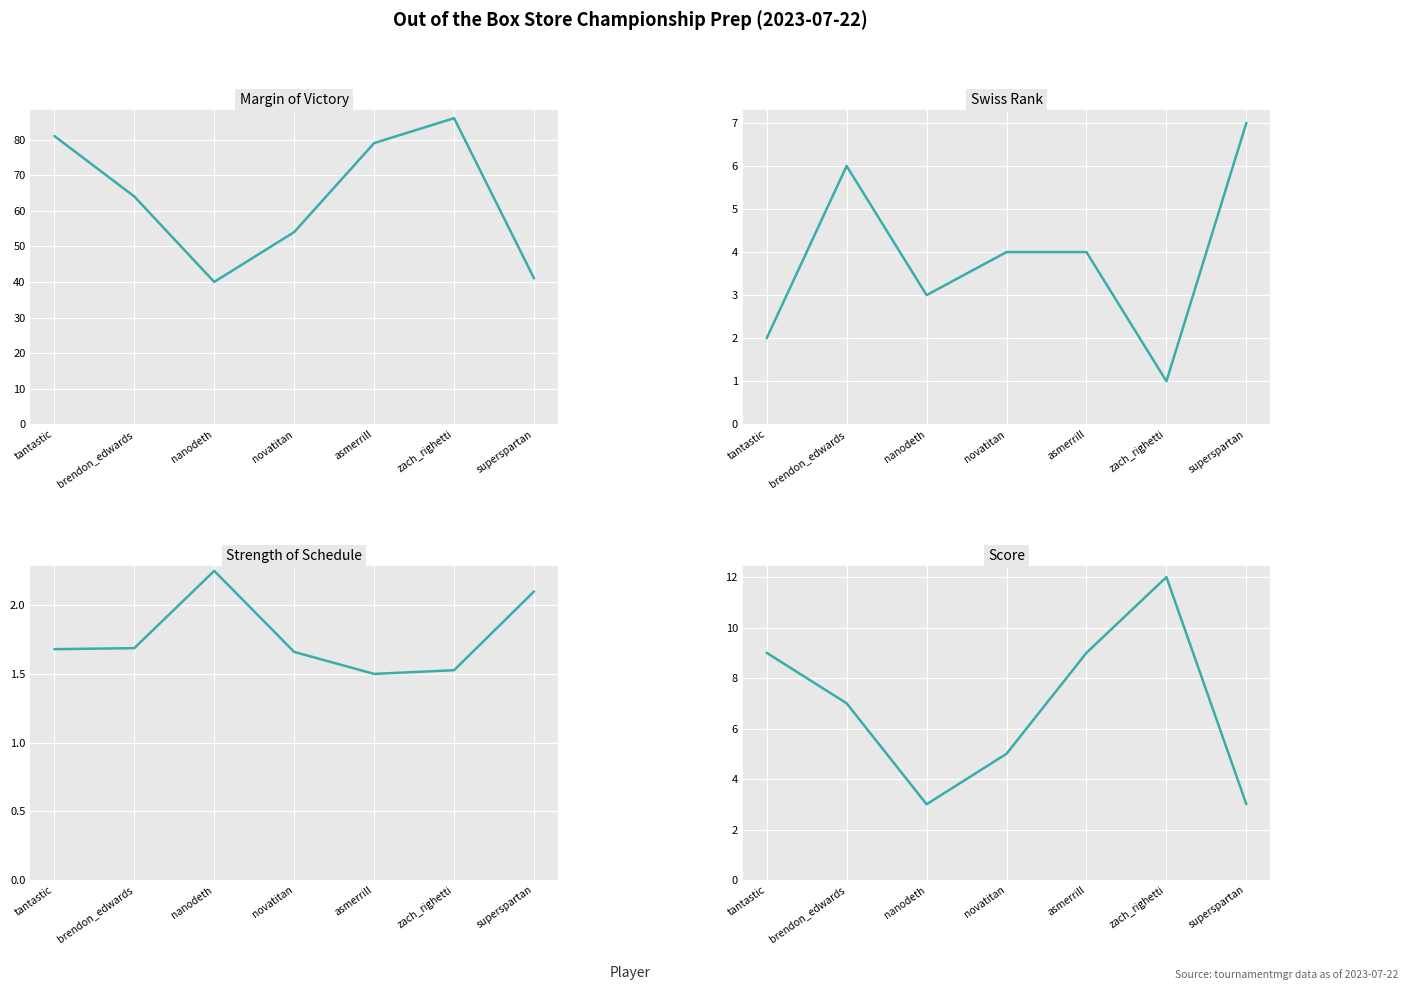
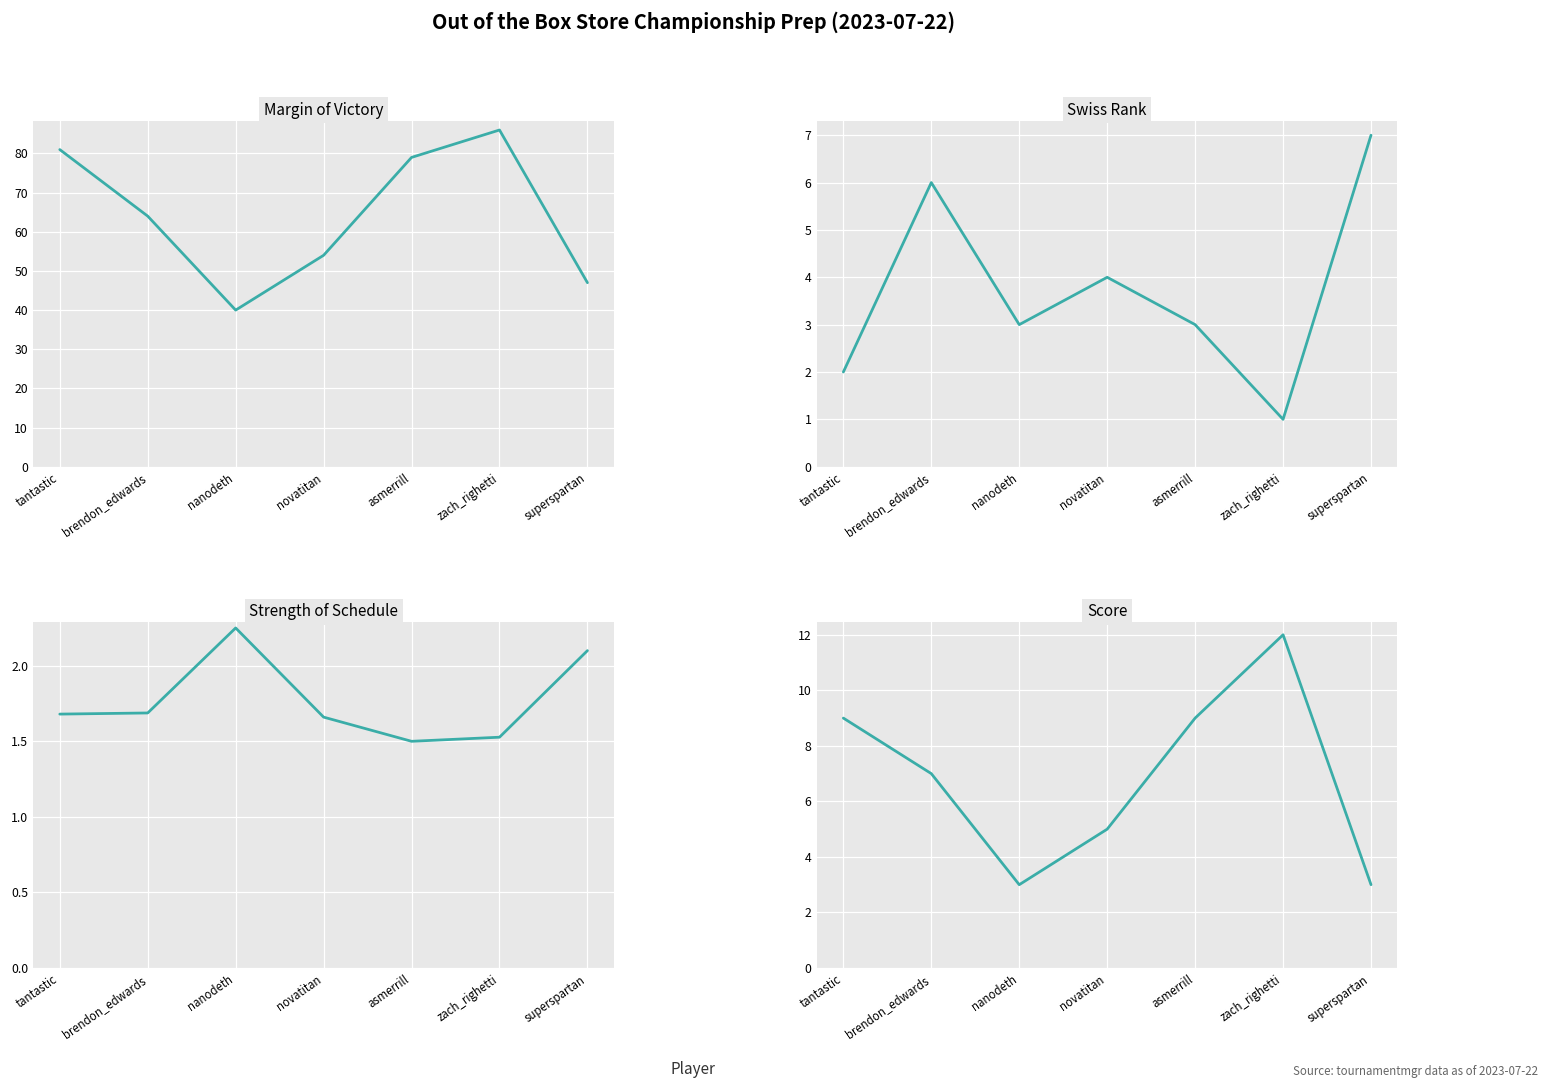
  {
    "Margin of Victory": {
      "tantastic": 81,
      "brendon_edwards": 64,
      "nanodeth": 40,
      "novatitan": 54,
      "asmerrill": 79,
      "zach_righetti": 86,
-     "superspartan": 41
+     "superspartan": 47
    },
    "Swiss Rank": {
      "tantastic": 2,
      "brendon_edwards": 6,
      "nanodeth": 3,
      "novatitan": 4,
-     "asmerrill": 4,
+     "asmerrill": 3,
      "zach_righetti": 1,
      "superspartan": 7
    },
    "Strength of Schedule": {
      "tantastic": 1.68,
      "brendon_edwards": 1.69,
      "nanodeth": 2.25,
      "novatitan": 1.66,
      "asmerrill": 1.50,
      "zach_righetti": 1.53,
      "superspartan": 2.10
    },
    "Score": {
      "tantastic": 9.0,
      "brendon_edwards": 7.0,
      "nanodeth": 3.0,
      "novatitan": 5.0,
      "asmerrill": 9.0,
      "zach_righetti": 12.0,
      "superspartan": 3.0
    }
  }
